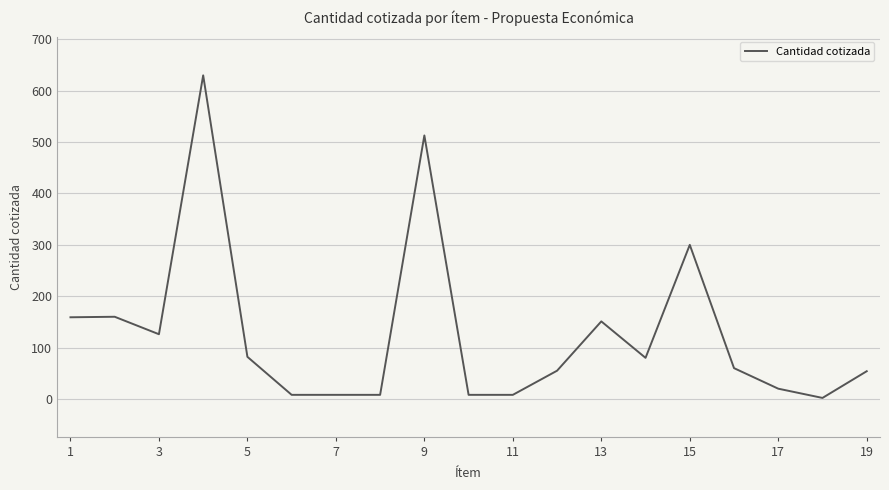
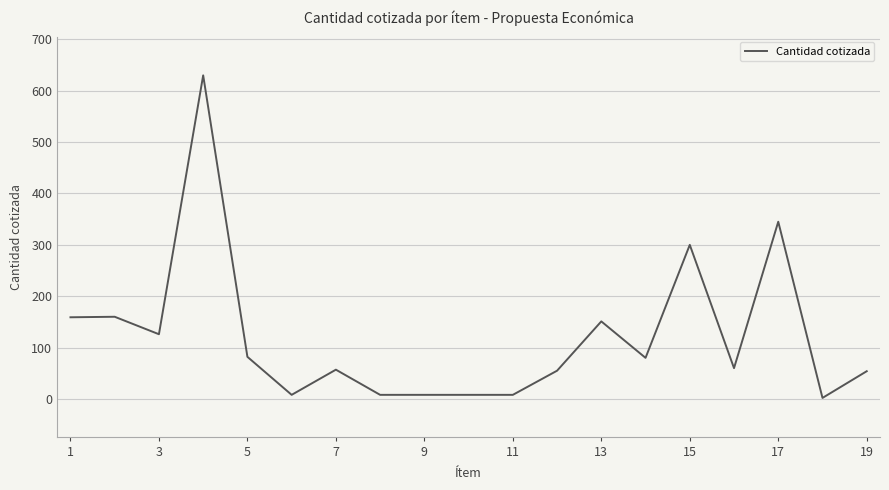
  {
    "1": 160,
    "3": 130,
    "5": 80,
-   "7": 10,
-   "9": 510,
+   "7": 60,
+   "9": 10,
    "11": 10,
    "13": 150,
    "15": 300,
-   "17": 20,
+   "17": 350,
    "19": 50
  }
